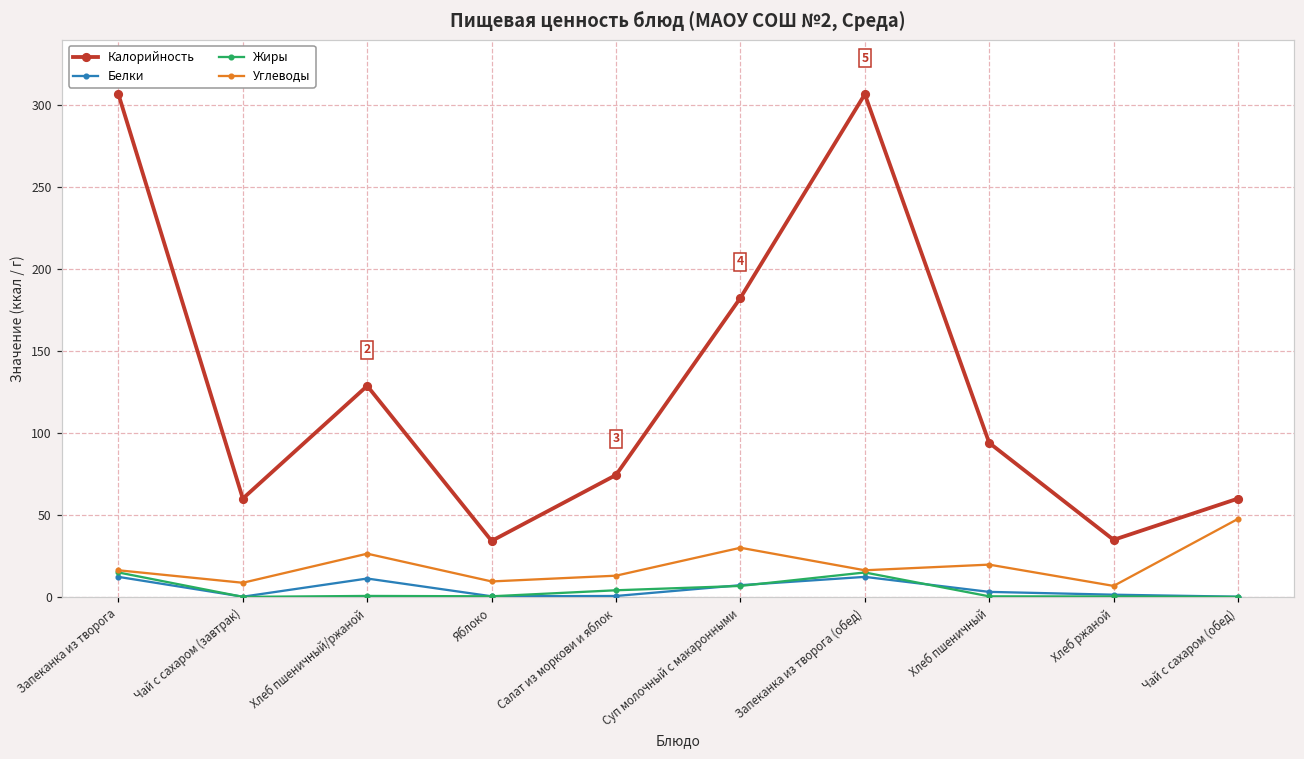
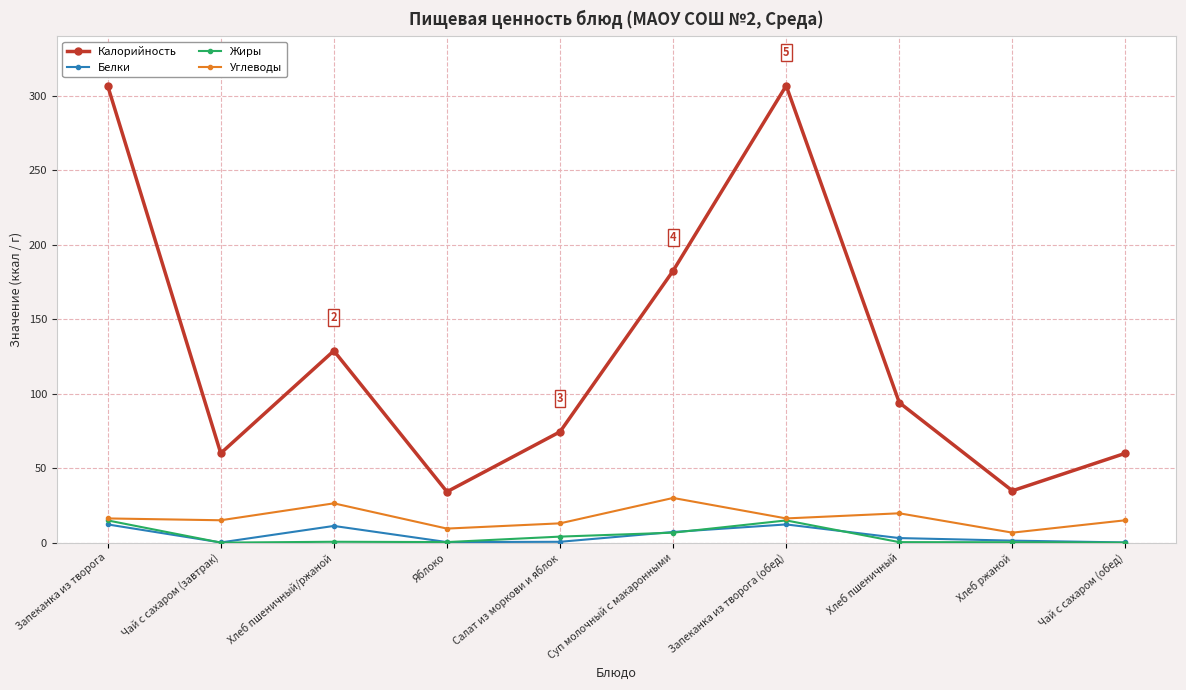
  {
    "Калорийность": {
      "Запеканка из творога": 307,
      "Чай с сахаром (завтрак)": 60,
      "Хлеб пшеничный/ржаной": 129,
      "Яблоко": 34,
      "Салат из моркови и яблок": 74,
      "Суп молочный с макаронными": 183,
      "Запеканка из творога (обед)": 307,
      "Хлеб пшеничный": 94,
      "Хлеб ржаной": 35,
      "Чай с сахаром (обед)": 60
    },
    "Белки": {
      "Запеканка из творога": 12,
      "Хлеб пшеничный/ржаной": 11,
      "Салат из моркови и яблок": 1,
      "Запеканка из творога (обед)": 12,
      "Хлеб пшеничный": 3
    },
    "Жиры": {
      "Хлеб пшеничный/ржаной": 1,
      "Салат из моркови и яблок": 4,
      "Хлеб пшеничный": 0
    },
    "Углеводы": {
-     "Чай с сахаром (завтрак)": 9,
+     "Чай с сахаром (завтрак)": 15,
      "Хлеб пшеничный/ржаной": 26,
      "Яблоко": 9,
      "Салат из моркови и яблок": 13,
      "Суп молочный с макаронными": 30,
      "Хлеб пшеничный": 20,
      "Хлеб ржаной": 7,
-     "Чай с сахаром (обед)": 48
+     "Чай с сахаром (обед)": 15
    }
  }
